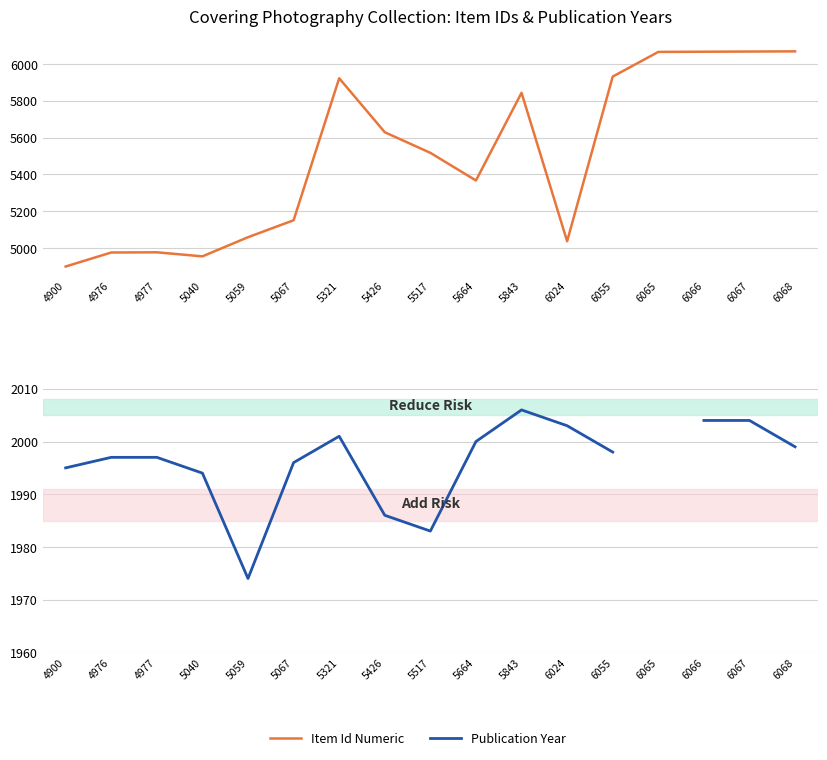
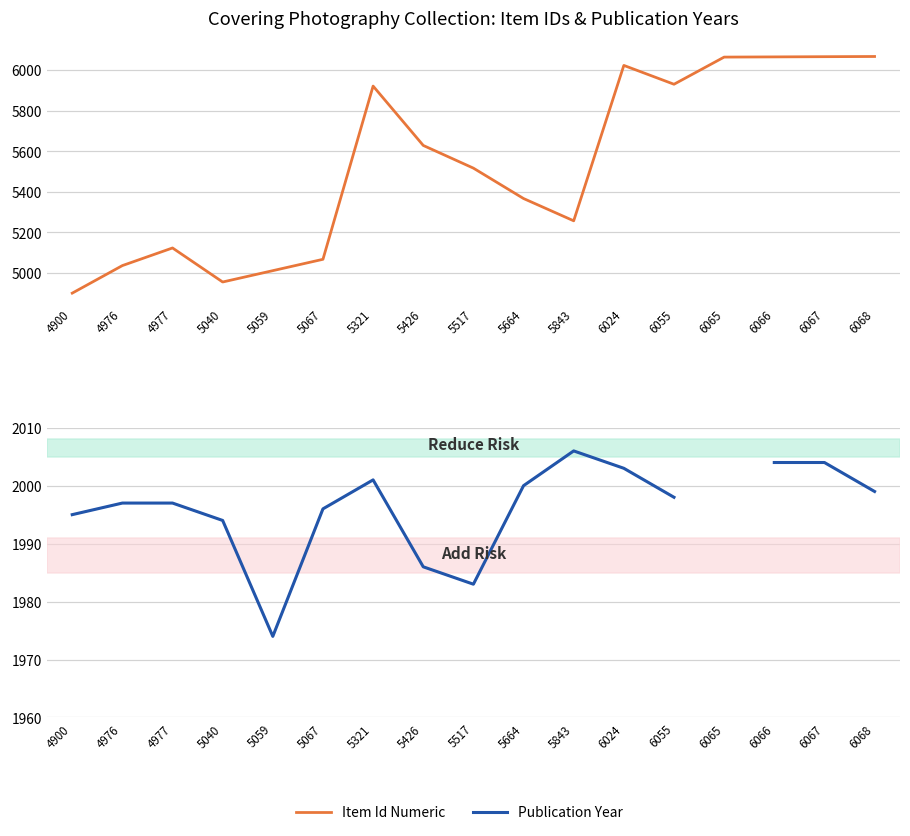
  {
    "Covering Photography Collection: Item IDs & Publication Years": {
      "4900": 4900,
-     "4976": 4980,
-     "4977": 4980,
+     "4976": 5040,
+     "4977": 5120,
      "5040": 4960,
-     "5059": 5060,
-     "5067": 5150,
+     "5059": 5010,
+     "5067": 5070,
      "5321": 5920,
      "5426": 5630,
      "5517": 5520,
      "5664": 5370,
-     "5843": 5840,
-     "6024": 5040,
+     "5843": 5260,
+     "6024": 6020,
      "6055": 5930,
      "6065": 6070,
      "6066": 6070,
      "6067": 6070,
      "6068": 6070
    }
  }
